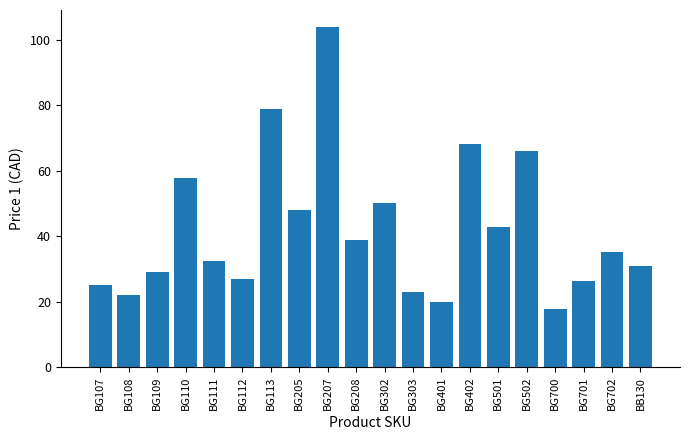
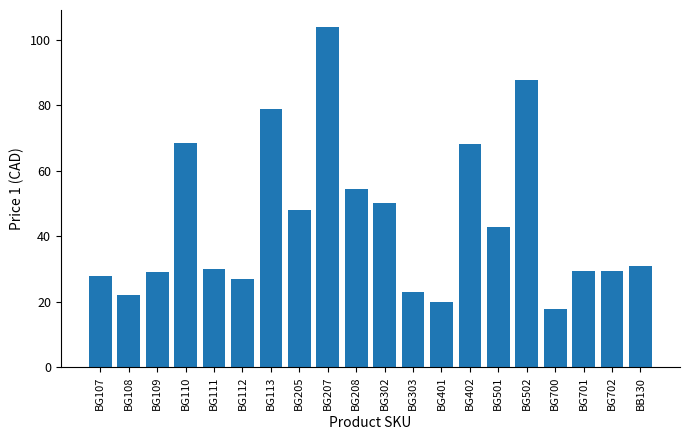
  {
-   "BG107": 25,
+   "BG107": 28,
    "BG108": 22,
    "BG109": 29,
-   "BG110": 58,
-   "BG111": 33,
+   "BG110": 68,
+   "BG111": 30,
    "BG112": 27,
    "BG113": 79,
    "BG205": 48,
    "BG207": 104,
-   "BG208": 39,
+   "BG208": 54,
    "BG302": 50,
    "BG303": 23,
    "BG401": 20,
    "BG402": 68,
    "BG501": 43,
-   "BG502": 66,
+   "BG502": 88,
    "BG700": 18,
-   "BG701": 26,
-   "BG702": 35,
+   "BG701": 29,
+   "BG702": 29,
    "BB130": 31
  }
